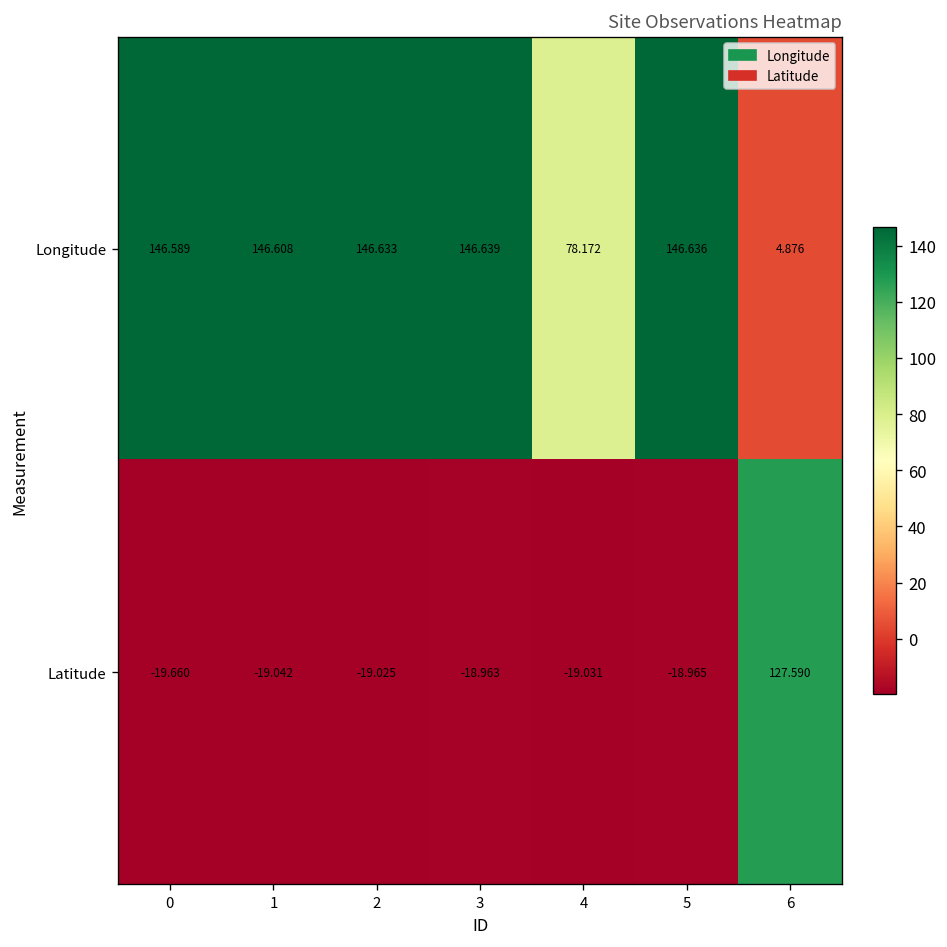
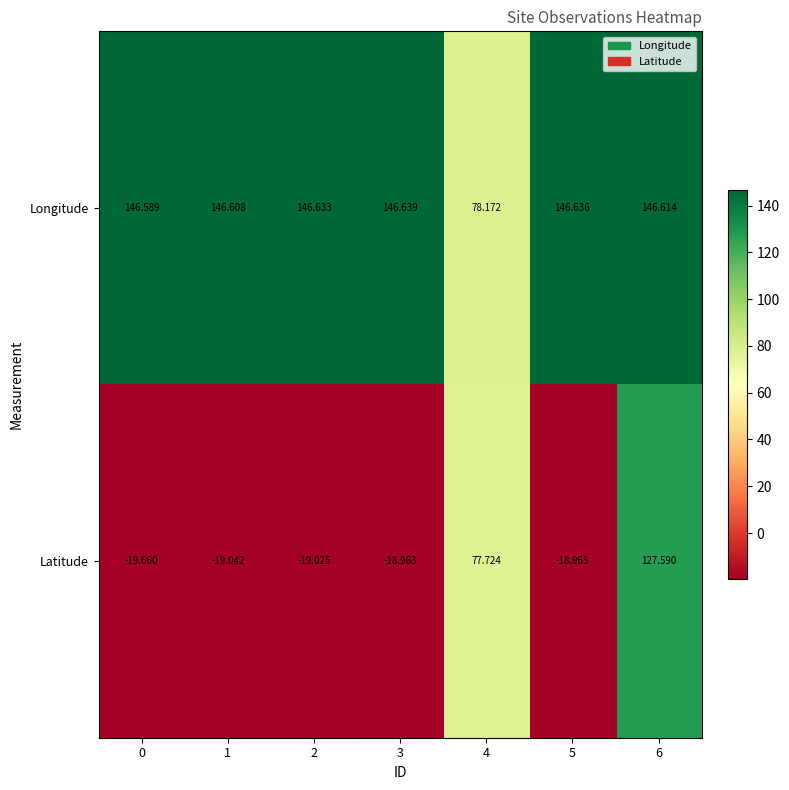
  {
    "Longitude": {
      "0": 146.589,
      "1": 146.608,
      "2": 146.633,
      "3": 146.639,
      "4": 78.172,
      "5": 146.636,
-     "6": 4.876
+     "6": 146.614
    },
    "Latitude": {
      "0": -19.660,
      "1": -19.042,
      "2": -19.025,
      "3": -18.963,
-     "4": -19.031,
+     "4": 77.724,
      "5": -18.965,
      "6": 127.590
    }
  }
